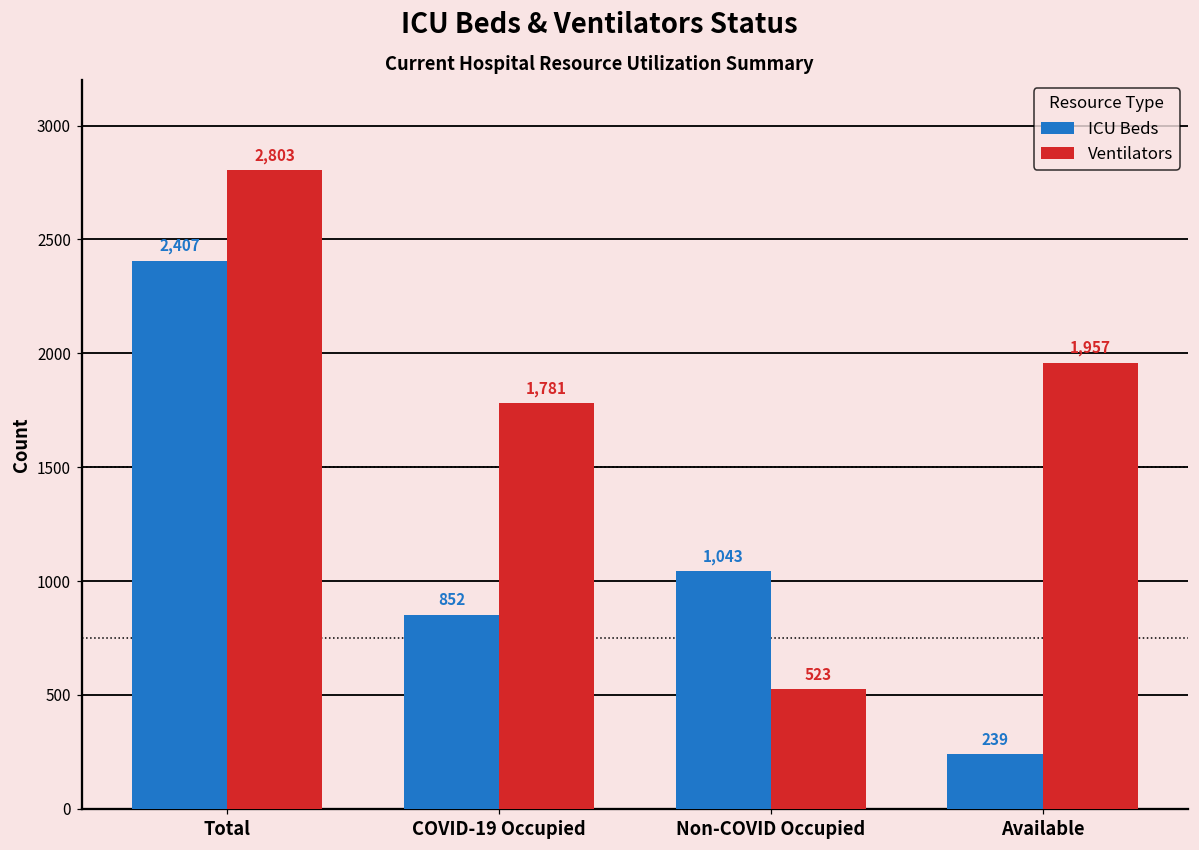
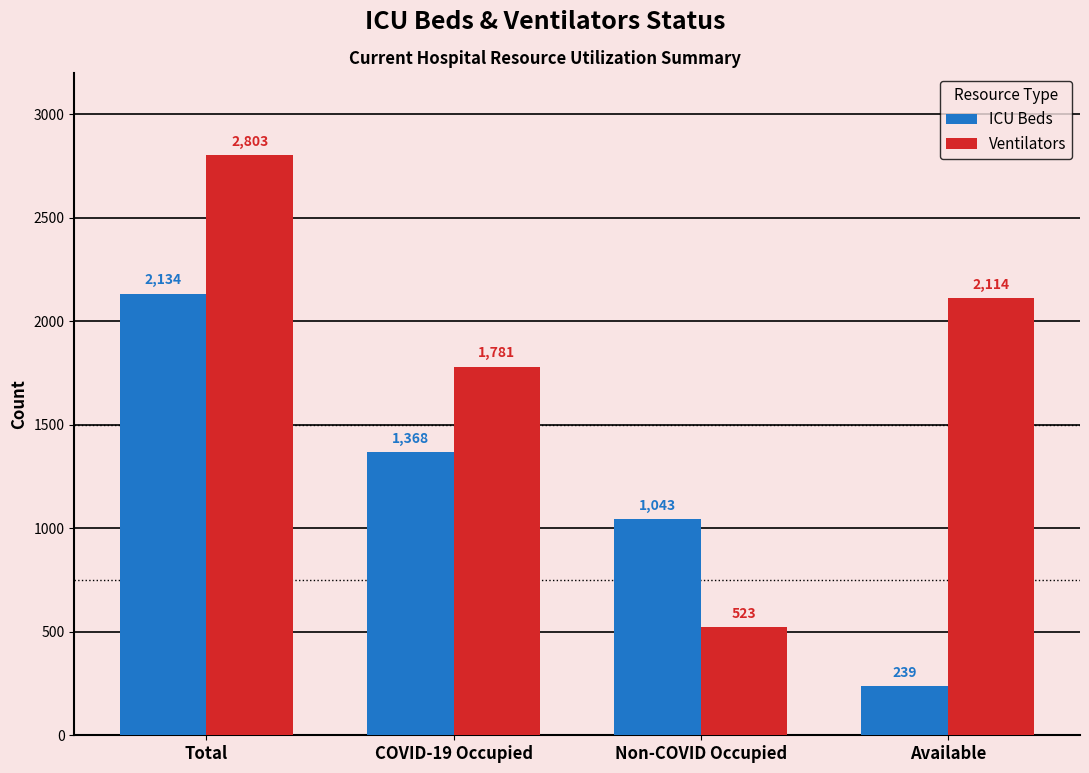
  {
    "ICU Beds": {
-     "Total": "2,407",
-     "COVID-19 Occupied": "852",
+     "Total": "2,134",
+     "COVID-19 Occupied": "1,368",
      "Non-COVID Occupied": "1,043",
      "Available": "239"
    },
    "Ventilators": {
      "Total": "2,803",
      "COVID-19 Occupied": "1,781",
      "Non-COVID Occupied": "523",
-     "Available": "1,957"
+     "Available": "2,114"
    }
  }
